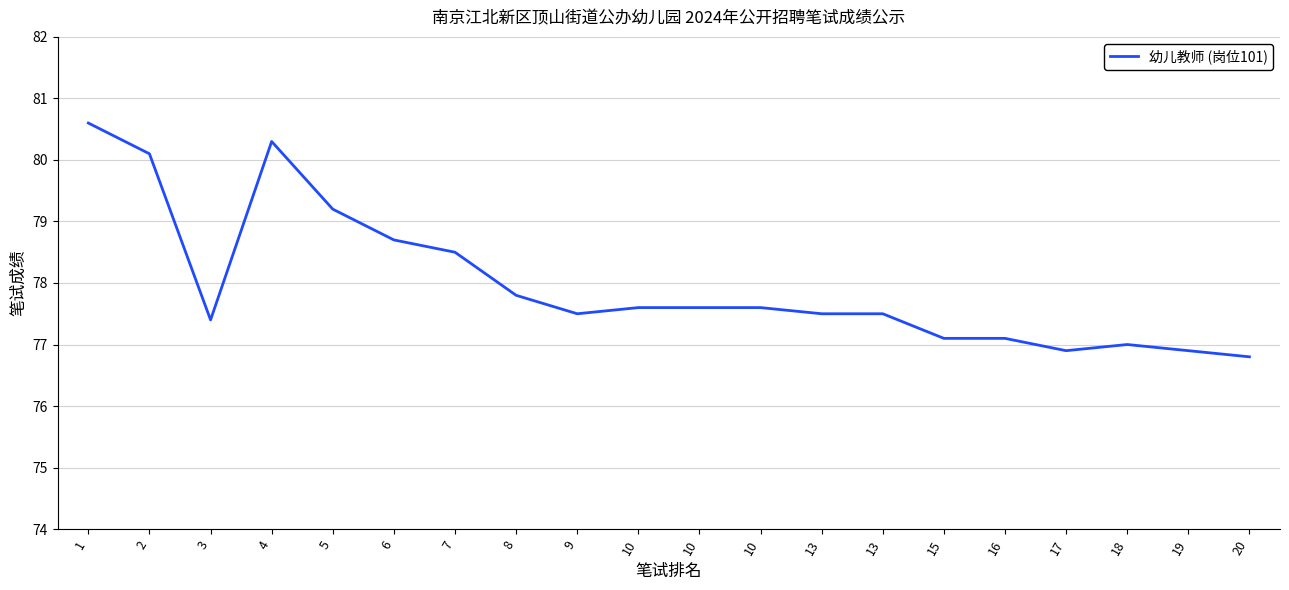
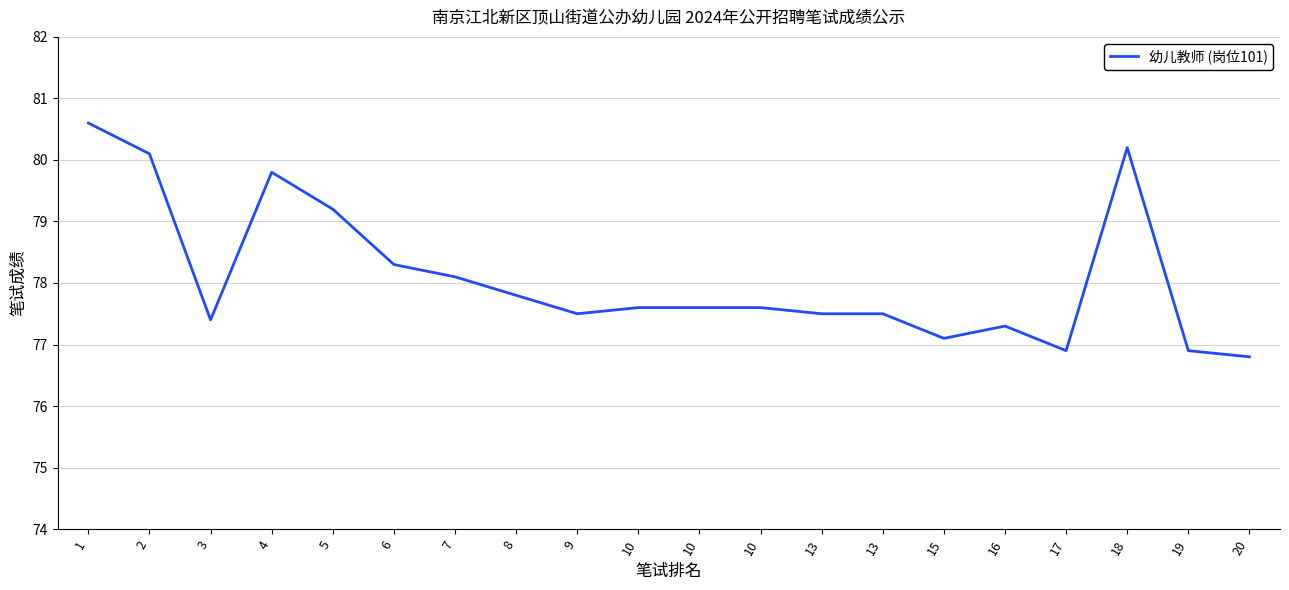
  {
    "1": 80.6,
    "2": 80.1,
    "3": 77.4,
-   "4": 80.3,
+   "4": 79.8,
    "5": 79.2,
-   "6": 78.7,
-   "7": 78.5,
+   "6": 78.3,
+   "7": 78.1,
    "8": 77.8,
    "9": 77.5,
    "15": 77.1,
-   "16": 77.1,
+   "16": 77.3,
    "17": 76.9,
-   "18": 77.0,
+   "18": 80.2,
    "19": 76.9,
    "20": 76.8
  }
